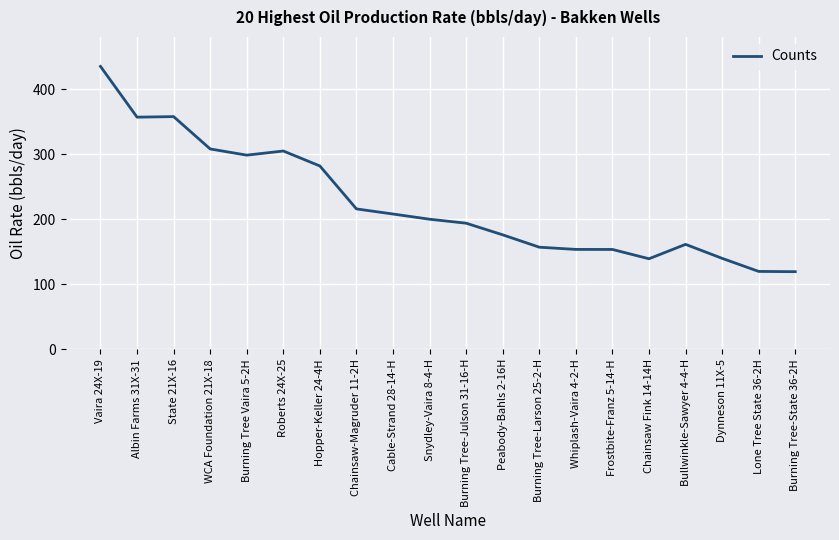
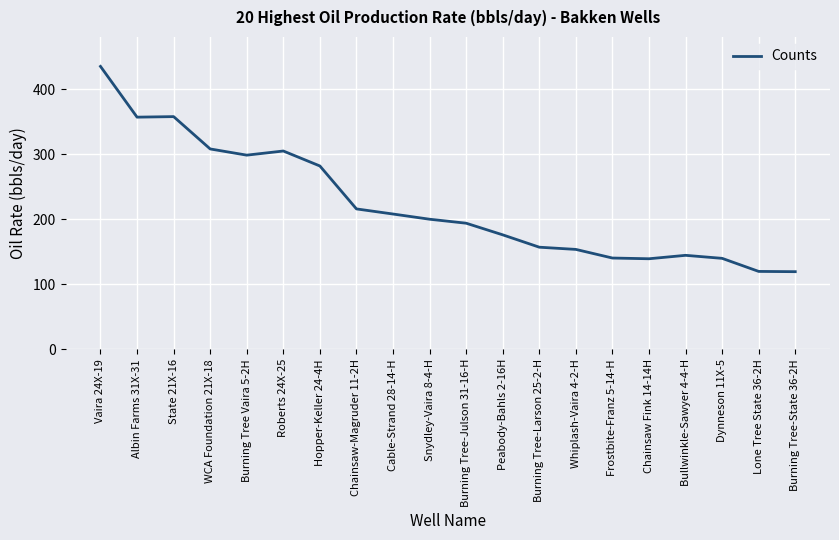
  {
    "Vaira 24X-19": 430,
    "Albin Farms 31X-31": 360,
    "State 21X-16": 360,
    "WCA Foundation 21X-18": 310,
    "Burning Tree Vaira 5-2H": 300,
    "Roberts 24X-25": 300,
    "Hopper-Keller 24-4H": 280,
    "Chainsaw-Magruder 11-2H": 220,
    "Cable-Strand 28-14-H": 210,
    "Snydley-Vaira 8-4-H": 200,
    "Burning Tree-Julson 31-16-H": 190,
    "Peabody-Bahls 2-16H": 180,
    "Burning Tree-Larson 25-2-H": 160,
    "Whiplash-Vaira 4-2-H": 150,
-   "Frostbite-Franz 5-14-H": 150,
+   "Frostbite-Franz 5-14-H": 140,
    "Chainsaw Fink 14-14H": 140,
-   "Bullwinkle-Sawyer 4-4-H": 160,
+   "Bullwinkle-Sawyer 4-4-H": 140,
    "Dynneson 11X-5": 140,
    "Lone Tree State 36-2H": 120,
    "Burning Tree-State 36-2H": 120
  }
